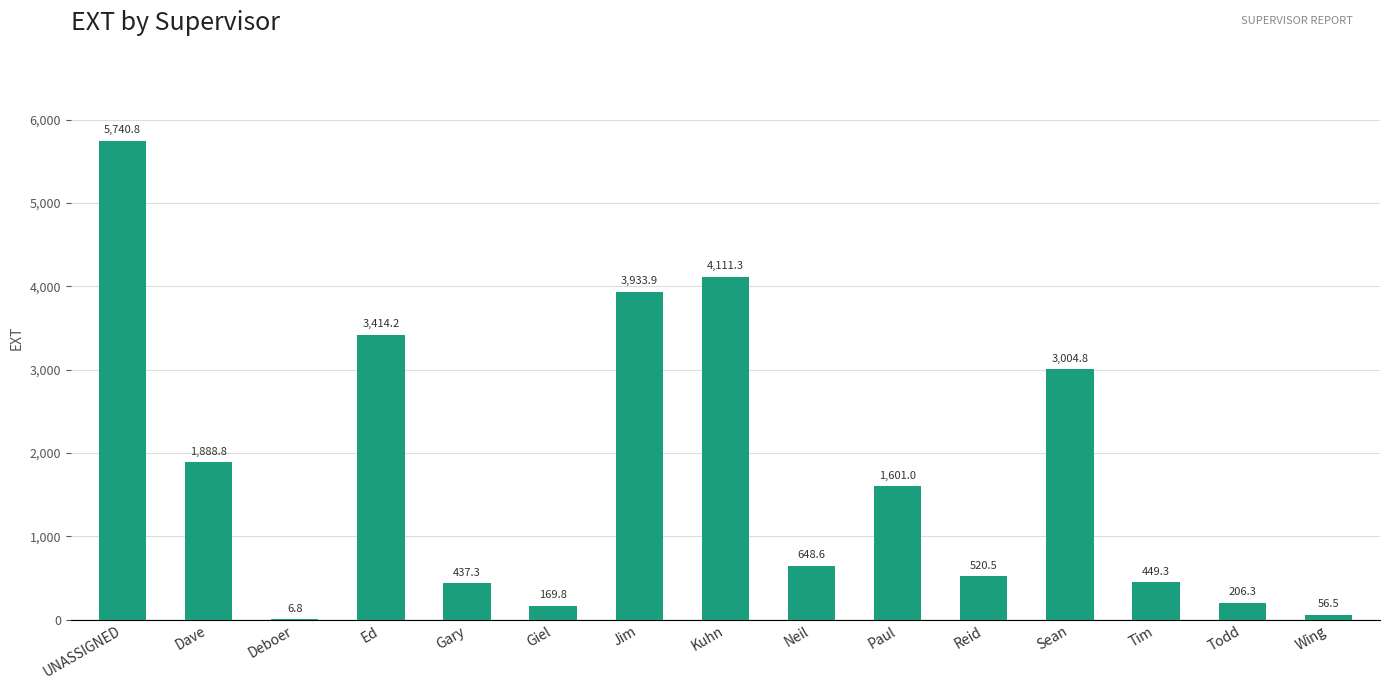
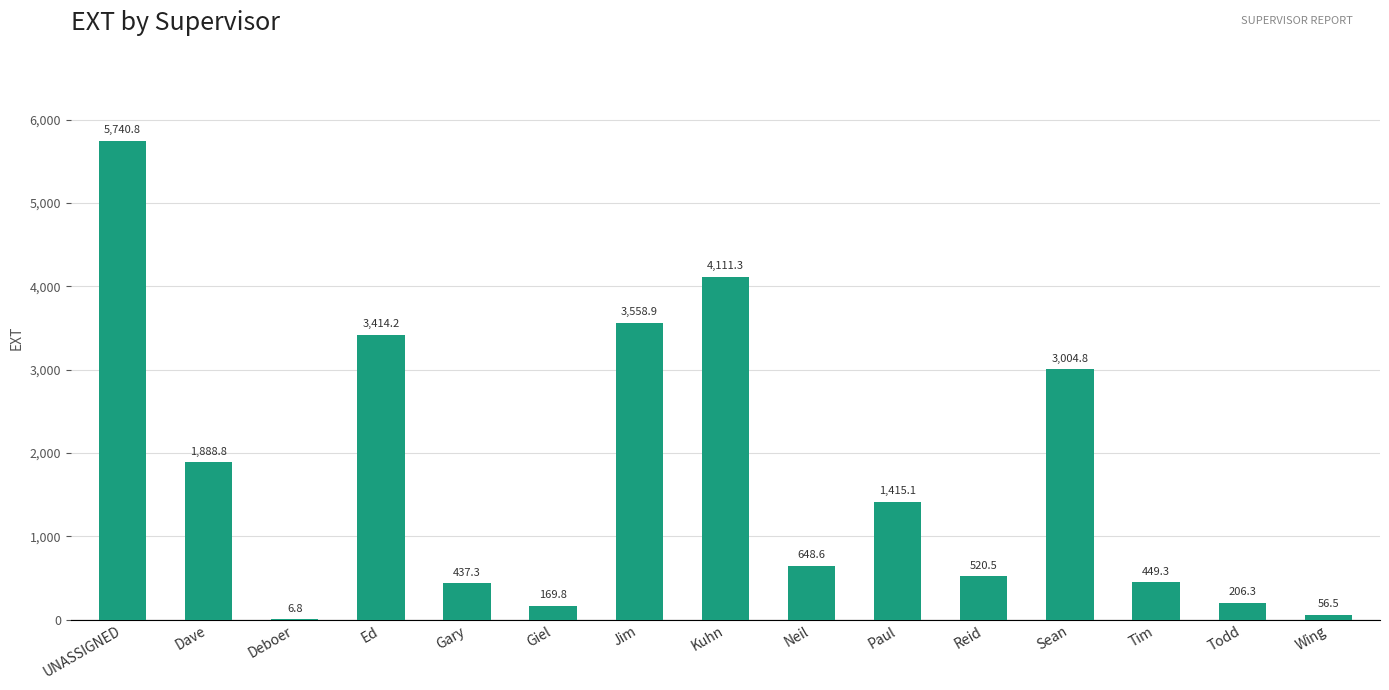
  {
    "UNASSIGNED": "5,740.8",
    "Dave": "1,888.8",
    "Deboer": "6.8",
    "Ed": "3,414.2",
    "Gary": "437.3",
    "Giel": "169.8",
-   "Jim": "3,933.9",
+   "Jim": "3,558.9",
    "Kuhn": "4,111.3",
    "Neil": "648.6",
-   "Paul": "1,601.0",
+   "Paul": "1,415.1",
    "Reid": "520.5",
    "Sean": "3,004.8",
    "Tim": "449.3",
    "Todd": "206.3",
    "Wing": "56.5"
  }
